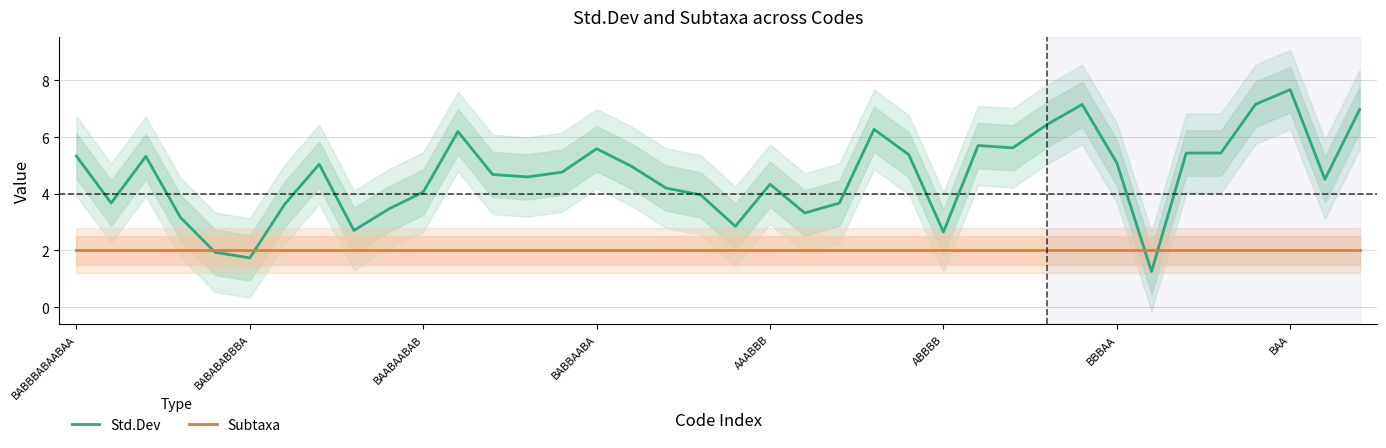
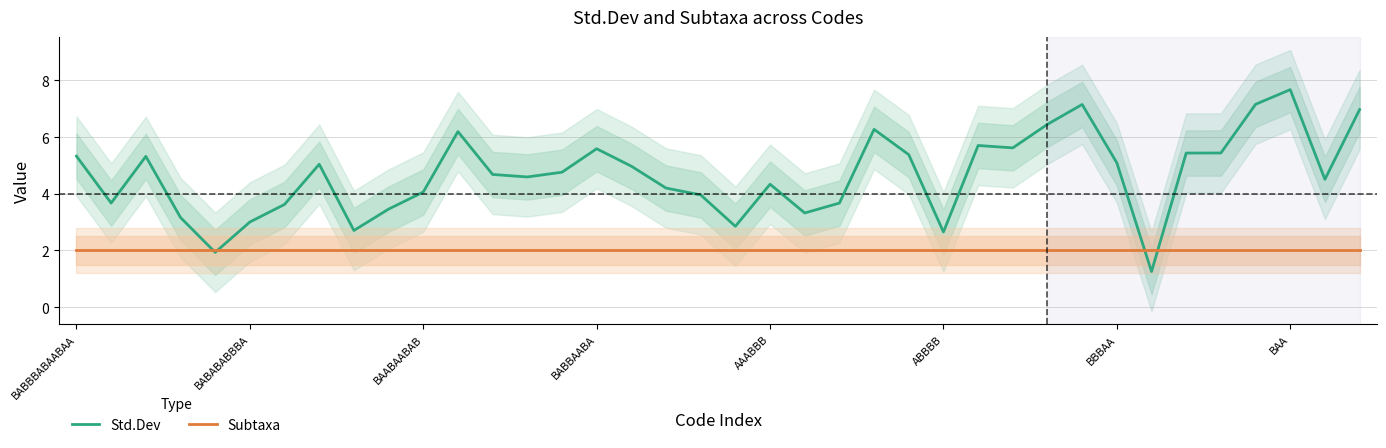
  {
    "Std.Dev": {
      "BABBBABAABAA": 5.3,
-     "BABABABBBA": 1.7,
+     "BABABABBBA": 3.0,
      "BAABAABAB": 4.1,
      "BABBAABA": 5.6,
      "AAABBB": 4.3,
      "ABBBB": 2.7,
      "BBBAA": 5.1,
      "BAA": 7.7
    },
    "Subtaxa": {
      "BABBBABAABAA": 2.0,
      "BABABABBBA": 2.0,
      "BAABAABAB": 2.0,
      "BABBAABA": 2.0,
      "AAABBB": 2.0,
      "ABBBB": 2.0,
      "BBBAA": 2.0,
      "BAA": 2.0
    }
  }
